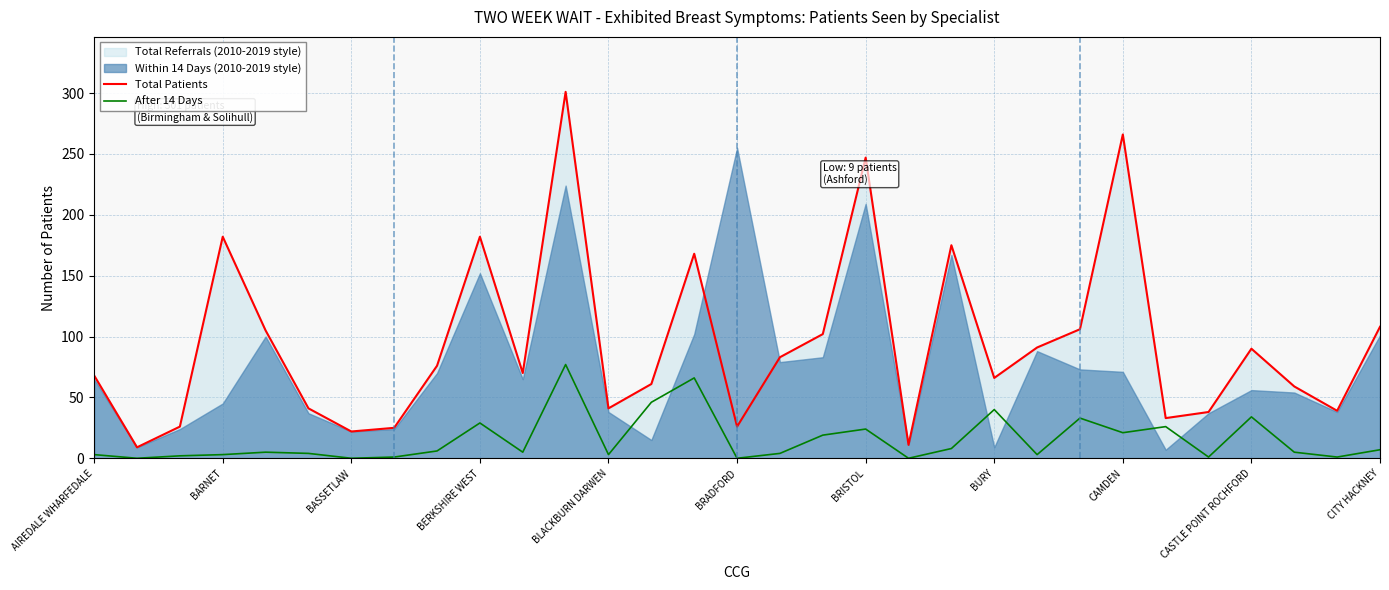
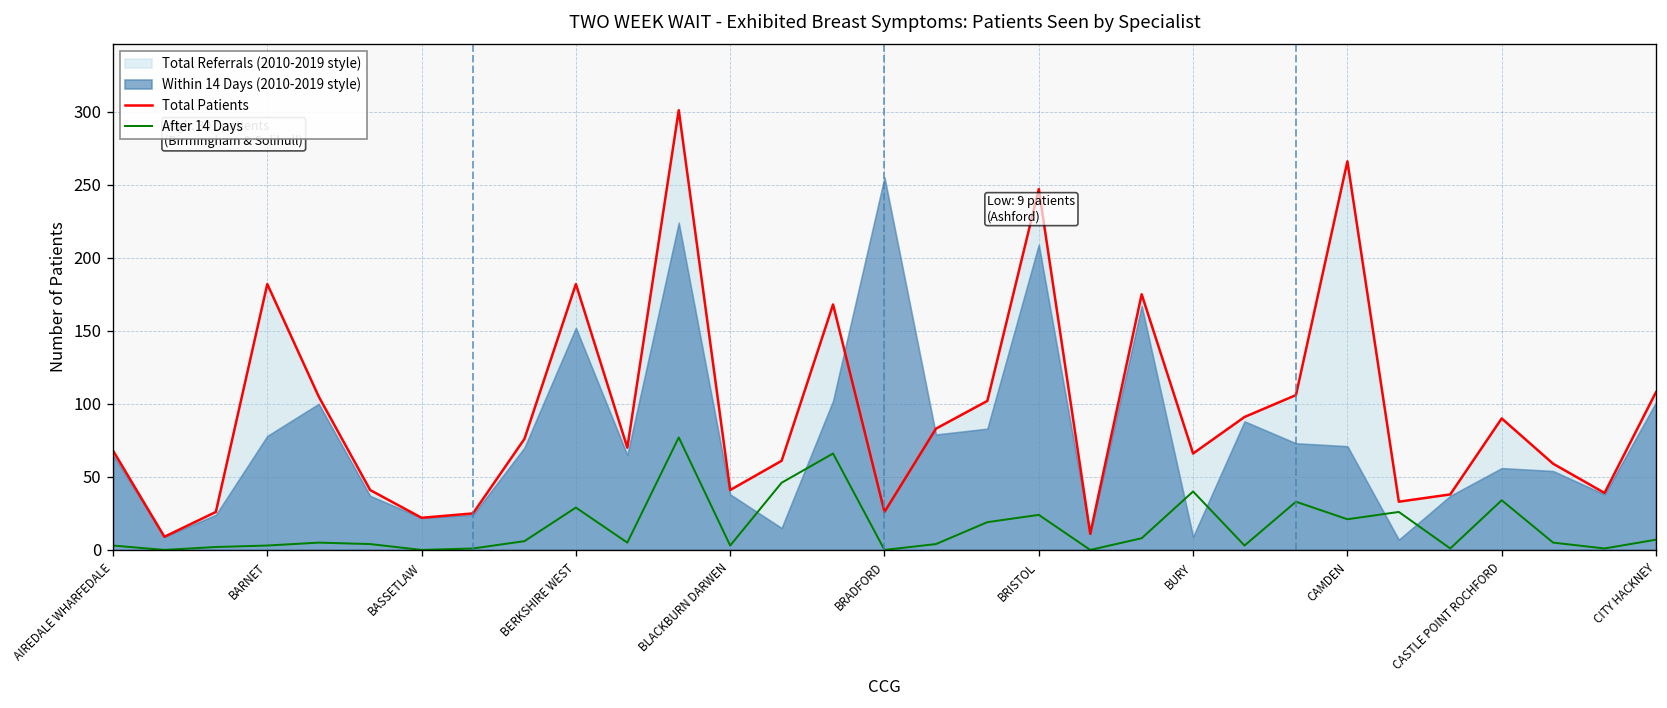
  {
    "Total Referrals (2010-2019 style)": {
      "AIREDALE WHARFEDALE": 68,
      "BARNET": 182,
      "BERKSHIRE WEST": 182,
      "BLACKBURN DARWEN": 41,
      "BRADFORD": 26,
      "BURY": 66,
      "CAMDEN": 266,
      "CASTLE POINT ROCHFORD": 90,
      "CITY HACKNEY": 108
    },
    "After 14 Days": {
      "AIREDALE WHARFEDALE": 3,
      "BARNET": 3,
      "BASSETLAW": 0,
      "BERKSHIRE WEST": 29,
      "BLACKBURN DARWEN": 3,
      "BRADFORD": 0,
      "BRISTOL": 24,
      "BURY": 40,
      "CAMDEN": 21,
      "CASTLE POINT ROCHFORD": 34,
      "CITY HACKNEY": 7
    },
    "Within 14 Days (2010-2019 style)": {
      "AIREDALE WHARFEDALE": 65,
-     "BARNET": 45,
+     "BARNET": 78,
      "BERKSHIRE WEST": 152,
      "BLACKBURN DARWEN": 38,
      "BRADFORD": 255,
      "BRISTOL": 209,
      "BURY": 9,
      "CAMDEN": 71,
      "CASTLE POINT ROCHFORD": 56,
      "CITY HACKNEY": 101
    }
  }
